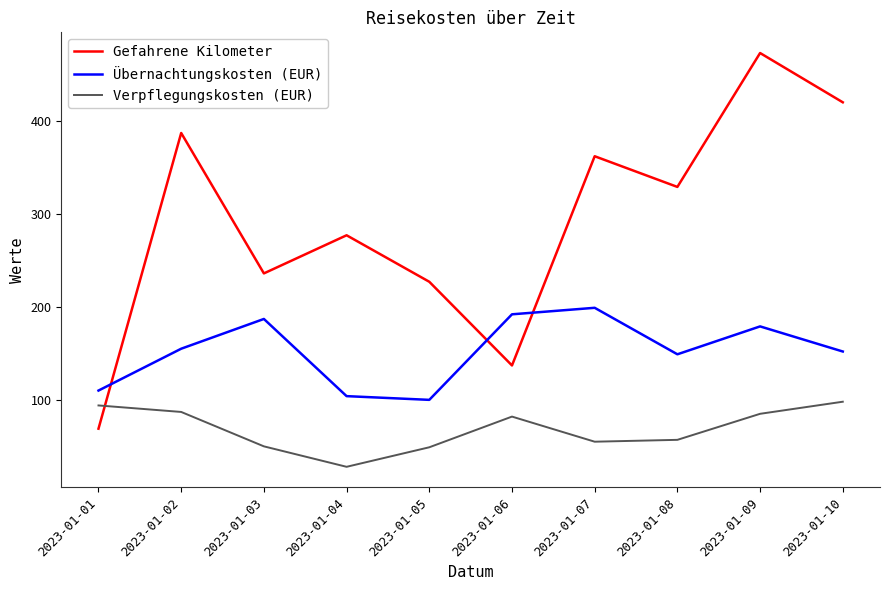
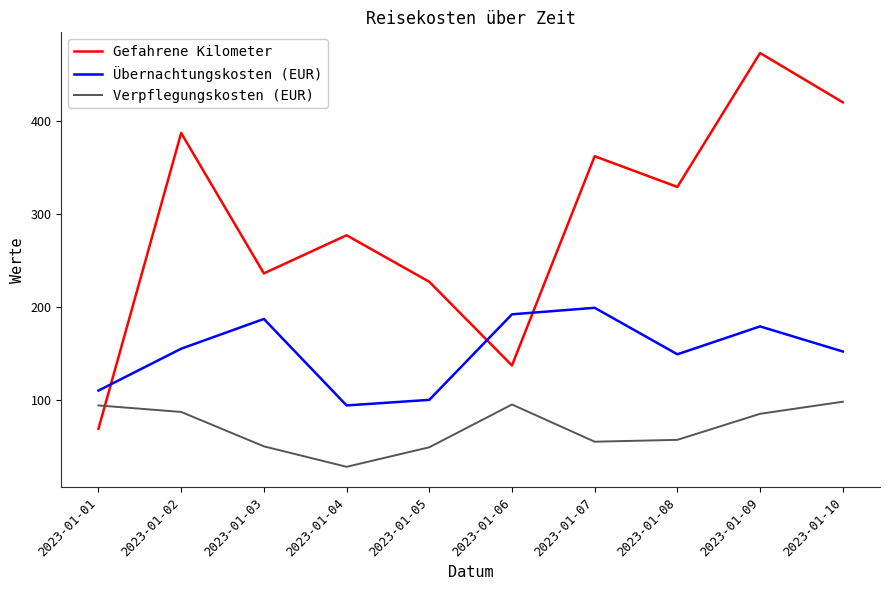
  {
    "Gefahrene Kilometer": {
      "2023-01-01": 70,
      "2023-01-02": 390,
      "2023-01-03": 240,
      "2023-01-04": 280,
      "2023-01-05": 230,
      "2023-01-06": 140,
      "2023-01-07": 360,
      "2023-01-08": 330,
      "2023-01-09": 470,
      "2023-01-10": 420
    },
    "Übernachtungskosten (EUR)": {
      "2023-01-01": 110,
      "2023-01-02": 160,
      "2023-01-03": 190,
-     "2023-01-04": 100,
+     "2023-01-04": 90,
      "2023-01-05": 100,
      "2023-01-06": 190,
      "2023-01-07": 200,
      "2023-01-08": 150,
      "2023-01-09": 180,
      "2023-01-10": 150
    },
    "Verpflegungskosten (EUR)": {
      "2023-01-01": 90,
      "2023-01-02": 90,
      "2023-01-03": 50,
      "2023-01-04": 30,
      "2023-01-05": 50,
-     "2023-01-06": 80,
+     "2023-01-06": 100,
      "2023-01-07": 60,
      "2023-01-08": 60,
      "2023-01-09": 90,
      "2023-01-10": 100
    }
  }
